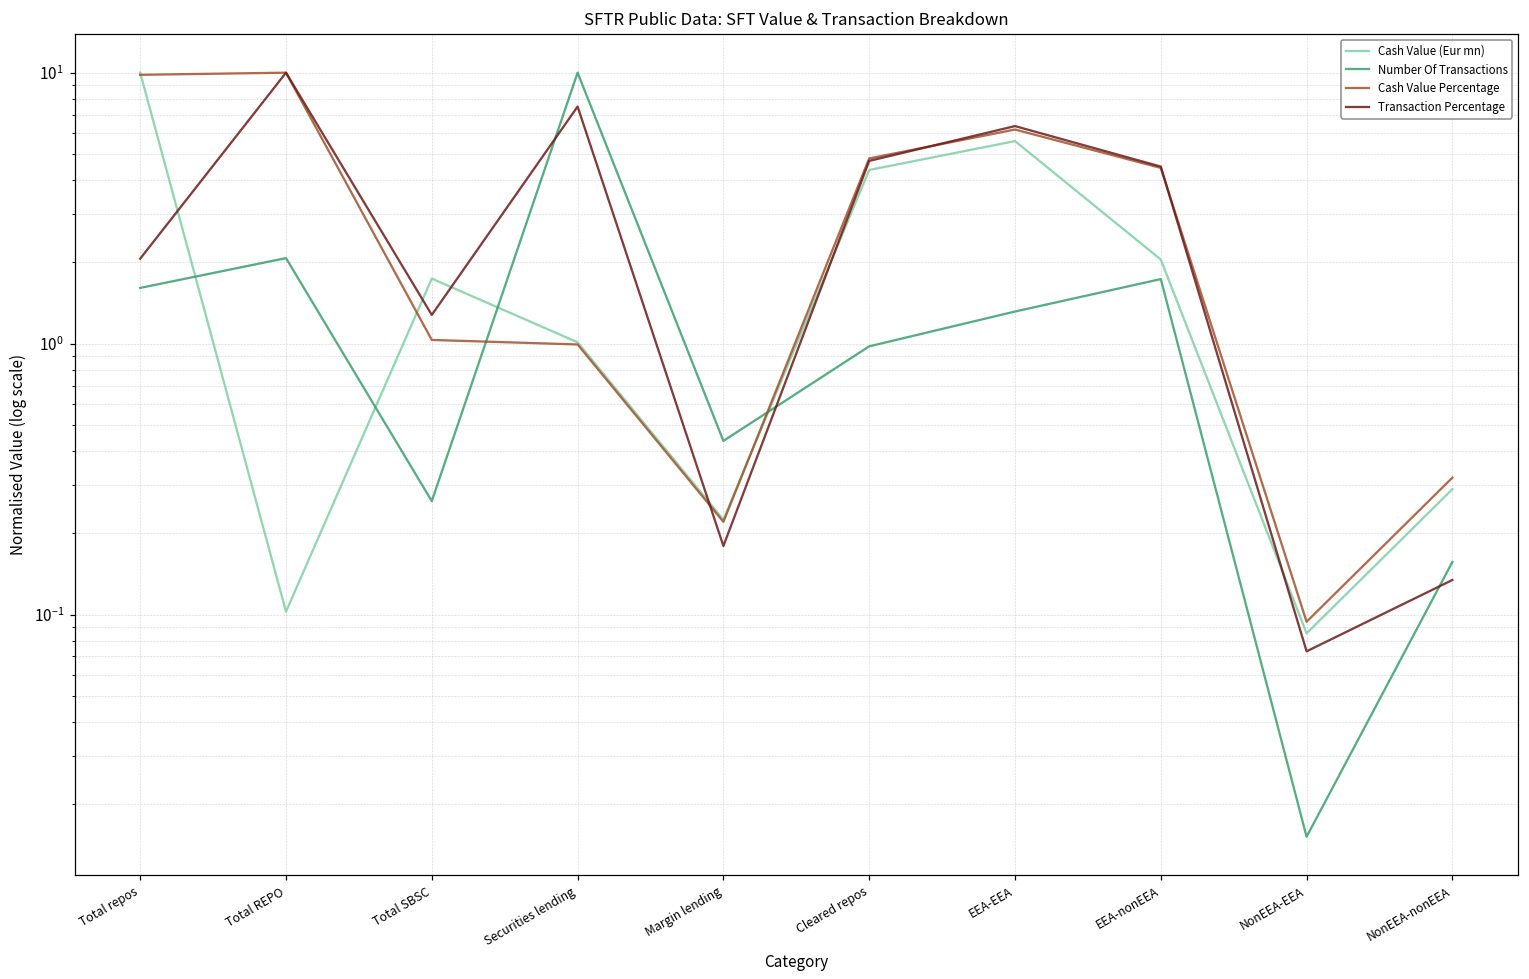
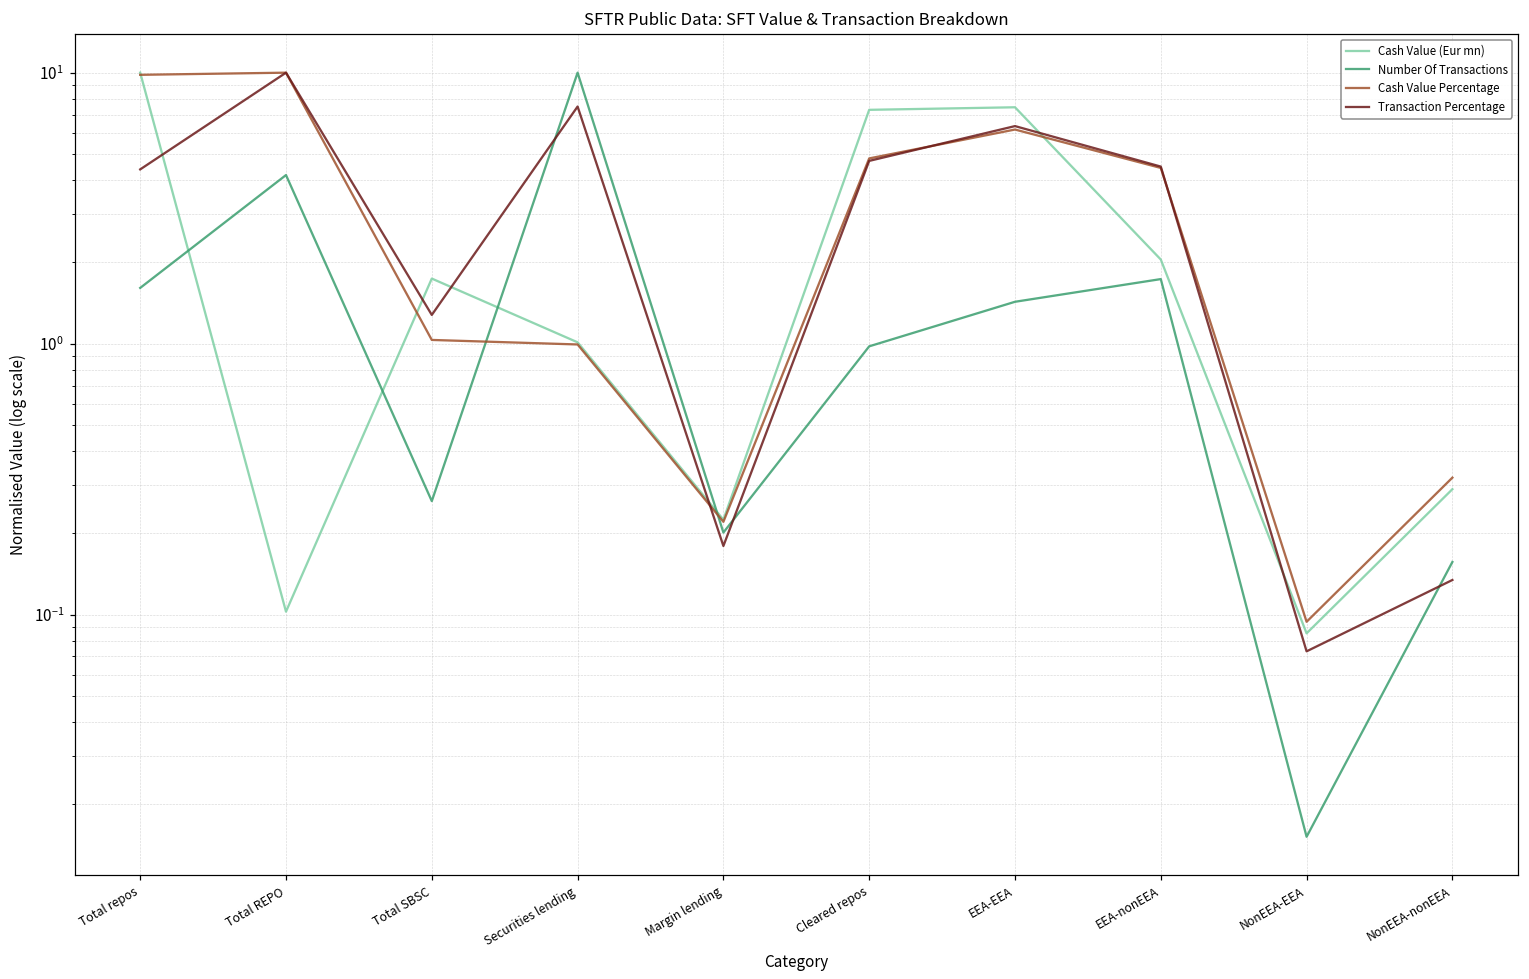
  {
    "Cash Value (Eur mn)": {
      "Total REPO": 0.102,
      "Total SBSC": 1.7,
-     "Cleared repos": 4.4,
-     "EEA-EEA": 5.6,
+     "Cleared repos": 7.3,
+     "EEA-EEA": 7.5,
      "EEA-nonEEA": 2.0,
      "NonEEA-EEA": 0.085,
      "NonEEA-nonEEA": 0.29
    },
    "Number Of Transactions": {
      "Total repos": 1.6,
-     "Total REPO": 2.1,
+     "Total REPO": 4.2,
      "Total SBSC": 0.26,
      "Securities lending": 10.0,
-     "Margin lending": 0.44,
+     "Margin lending": 0.20,
      "Cleared repos": 0.98,
-     "EEA-EEA": 1.3,
+     "EEA-EEA": 1.4,
      "EEA-nonEEA": 1.7,
      "NonEEA-EEA": 0.015,
      "NonEEA-nonEEA": 0.16
    },
    "Cash Value Percentage": {
      "Total SBSC": 1.03,
      "EEA-EEA": 6.2,
      "NonEEA-EEA": 0.094,
      "NonEEA-nonEEA": 0.32
    },
    "Transaction Percentage": {
-     "Total repos": 2.1,
+     "Total repos": 4.4,
      "Total SBSC": 1.3,
      "Securities lending": 7.5,
      "Margin lending": 0.18,
      "EEA-EEA": 6.4,
      "NonEEA-EEA": 0.073,
      "NonEEA-nonEEA": 0.13
    }
  }
